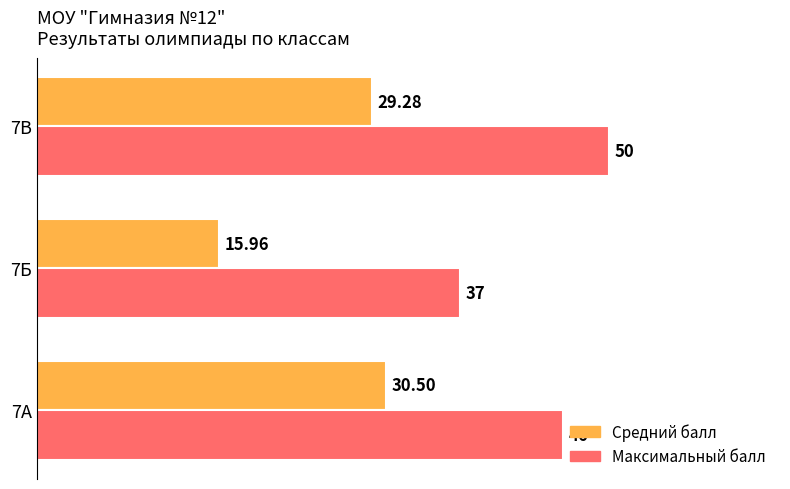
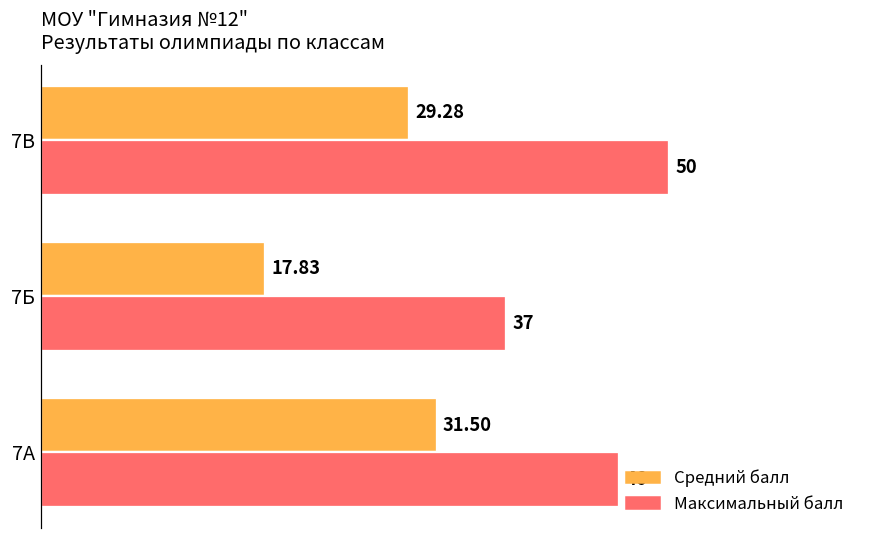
  {
    "Средний балл": {
      "7В": 29.28,
-     "7Б": 15.96,
-     "7А": 30.50
+     "7Б": 17.83,
+     "7А": 31.50
    },
    "Максимальный балл": {
      "7В": 50,
      "7Б": 37,
      "7А": 46
    }
  }
